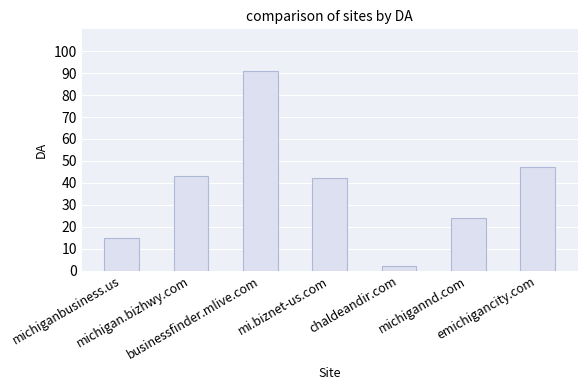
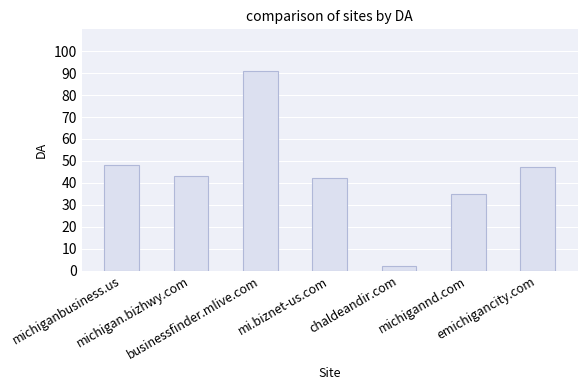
  {
-   "michiganbusiness.us": 15,
+   "michiganbusiness.us": 48,
    "michigan.bizhwy.com": 43,
    "businessfinder.mlive.com": 91,
    "mi.biznet-us.com": 42,
    "chaldeandir.com": 2,
-   "michigannd.com": 24,
+   "michigannd.com": 35,
    "emichigancity.com": 47
  }
